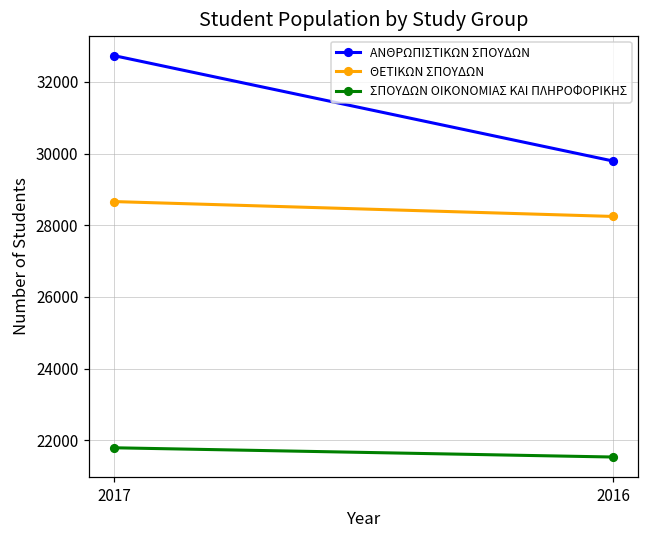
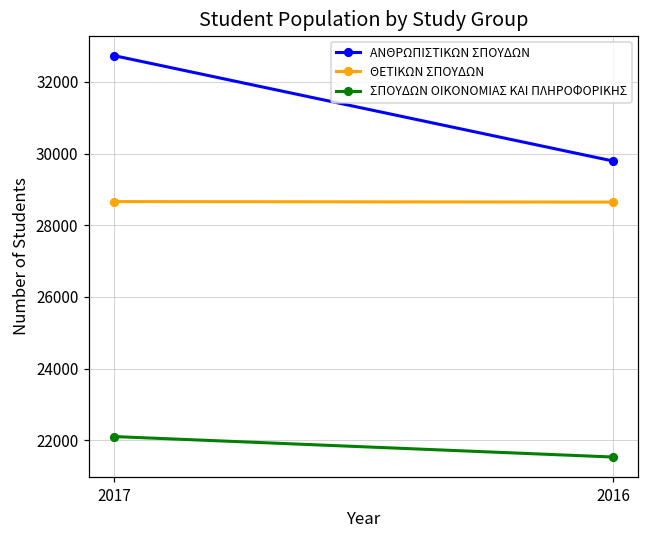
  {
    "ΑΝΘΡΩΠΙΣΤΙΚΩΝ ΣΠΟΥΔΩΝ": {
      "2017": 32700,
      "2016": 29800
    },
    "ΘΕΤΙΚΩΝ ΣΠΟΥΔΩΝ": {
      "2017": 28700,
-     "2016": 28200
+     "2016": 28600
    },
    "ΣΠΟΥΔΩΝ ΟΙΚΟΝΟΜΙΑΣ ΚΑΙ ΠΛΗΡΟΦΟΡΙΚΗΣ": {
-     "2017": 21800,
+     "2017": 22100,
      "2016": 21500
    }
  }
